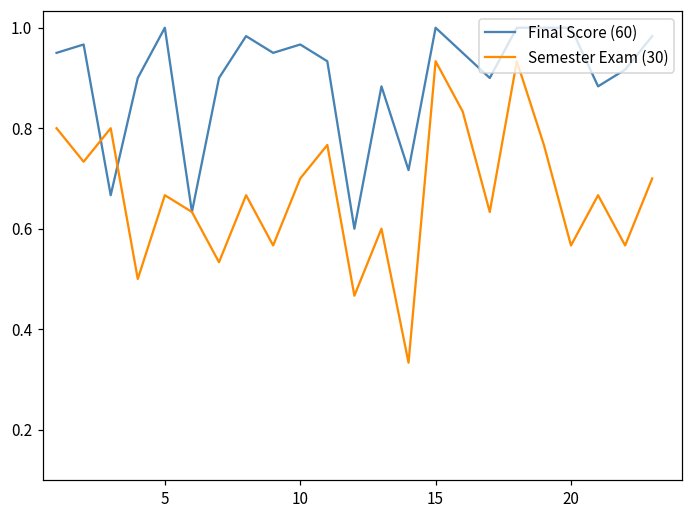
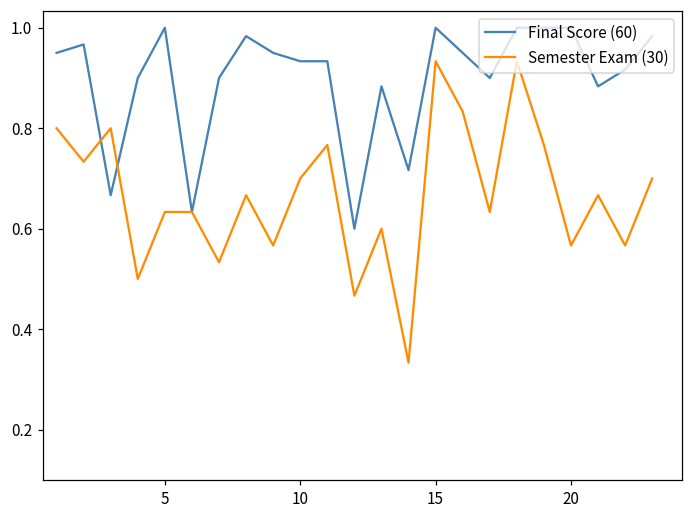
  {
    "Final Score (60)": {
      "5": 1.00,
-     "10": 0.97,
+     "10": 0.93,
      "15": 1.00
    },
    "Semester Exam (30)": {
-     "5": 0.67,
+     "5": 0.63,
      "10": 0.70,
      "15": 0.93,
      "20": 0.57
    }
  }
